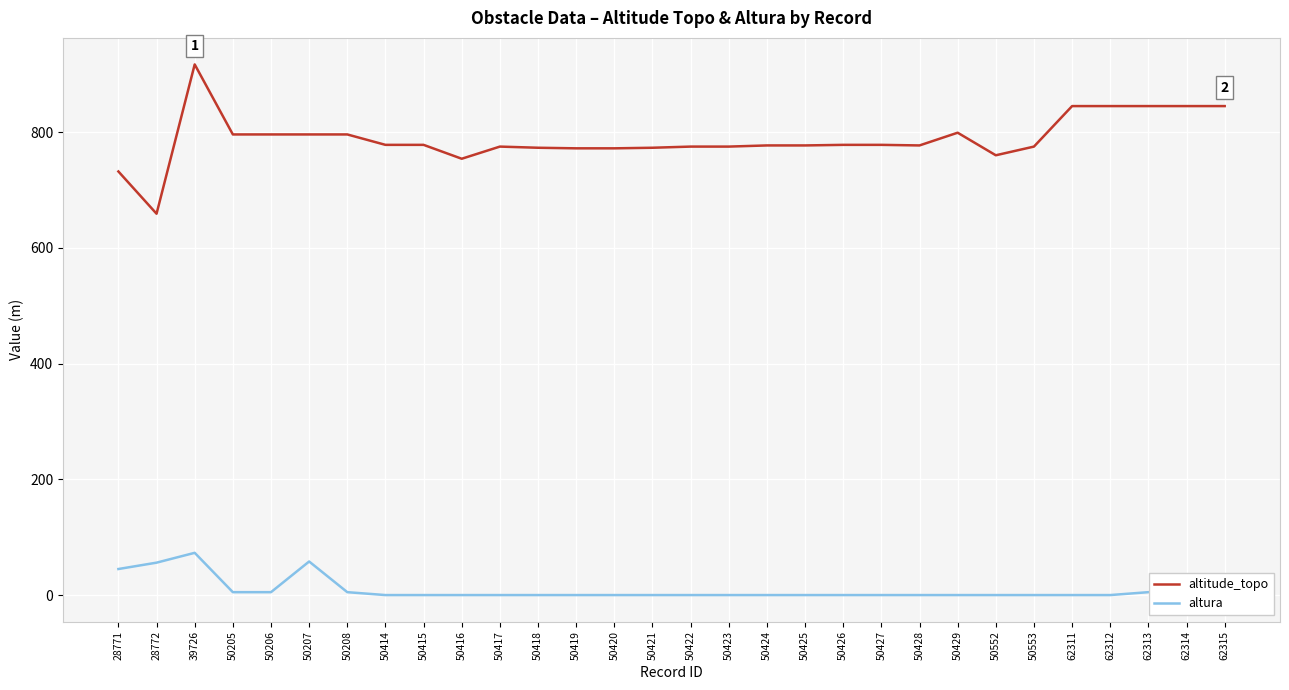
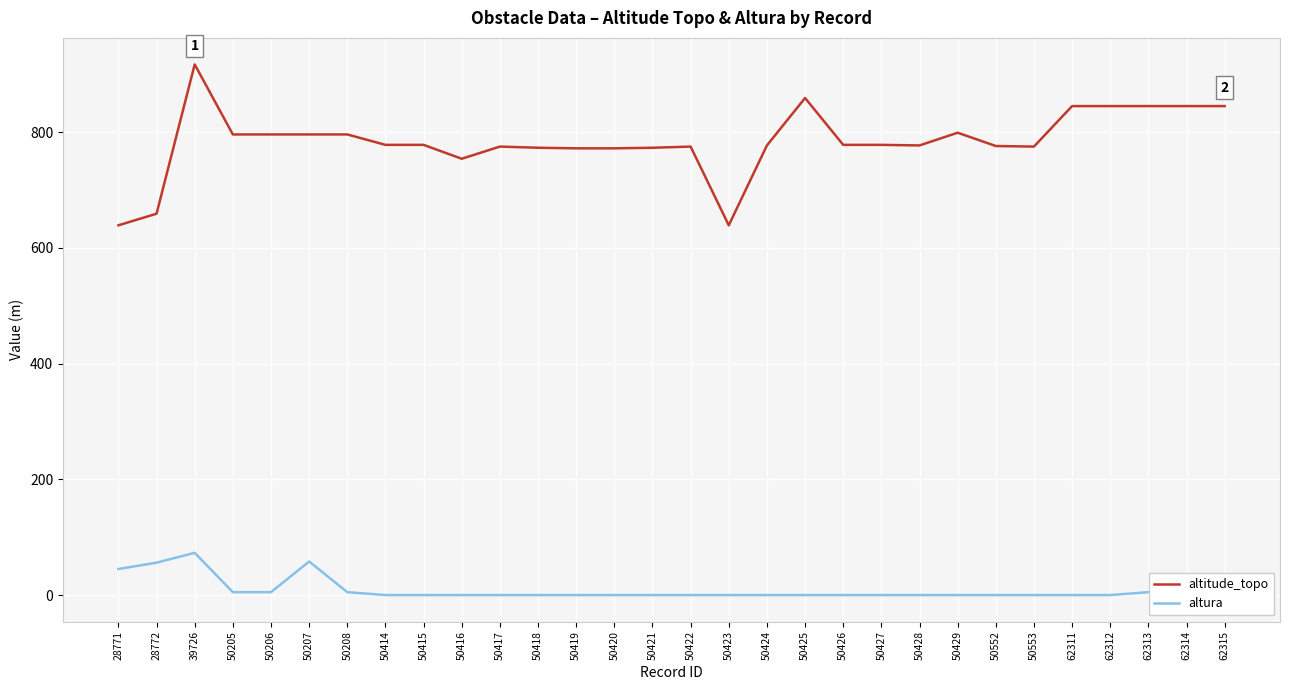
  {
    "altitude_topo": {
-     "28771": 730,
+     "28771": 640,
      "28772": 660,
      "50205": 800,
      "50206": 800,
      "50207": 800,
      "50208": 800,
      "50414": 780,
      "50415": 780,
      "50416": 750,
      "50417": 780,
      "50418": 770,
      "50419": 770,
      "50420": 770,
      "50421": 770,
      "50422": 780,
-     "50423": 780,
+     "50423": 640,
      "50424": 780,
-     "50425": 780,
+     "50425": 860,
      "50426": 780,
      "50427": 780,
      "50428": 780,
      "50429": 800,
-     "50552": 760,
+     "50552": 780,
      "50553": 780,
      "62311": 850,
      "62312": 850,
      "62313": 850,
      "62314": 850
    },
    "altura": {
      "28771": 50,
      "28772": 60,
      "39726": 70,
      "50205": 10,
      "50206": 10,
      "50207": 60,
      "50208": 10,
      "50414": 0,
      "50415": 0,
      "50416": 0,
      "50417": 0,
      "50418": 0,
      "50419": 0,
      "50420": 0,
      "50421": 0,
      "50422": 0,
      "50423": 0,
      "50424": 0,
      "50425": 0,
      "50426": 0,
      "50427": 0,
      "50428": 0,
      "50429": 0,
      "50552": 0,
      "50553": 0,
      "62311": 0,
      "62312": 0,
      "62313": 10
    }
  }
